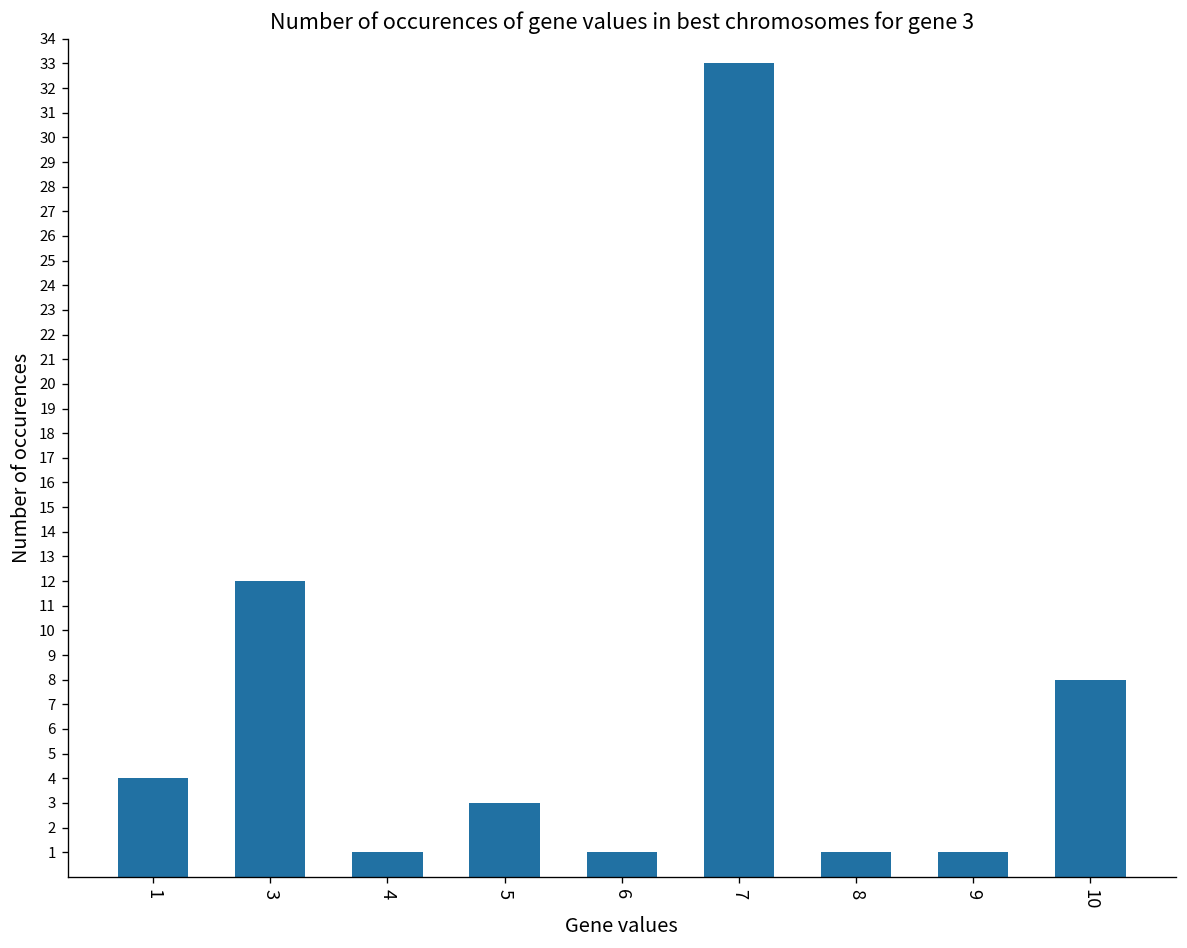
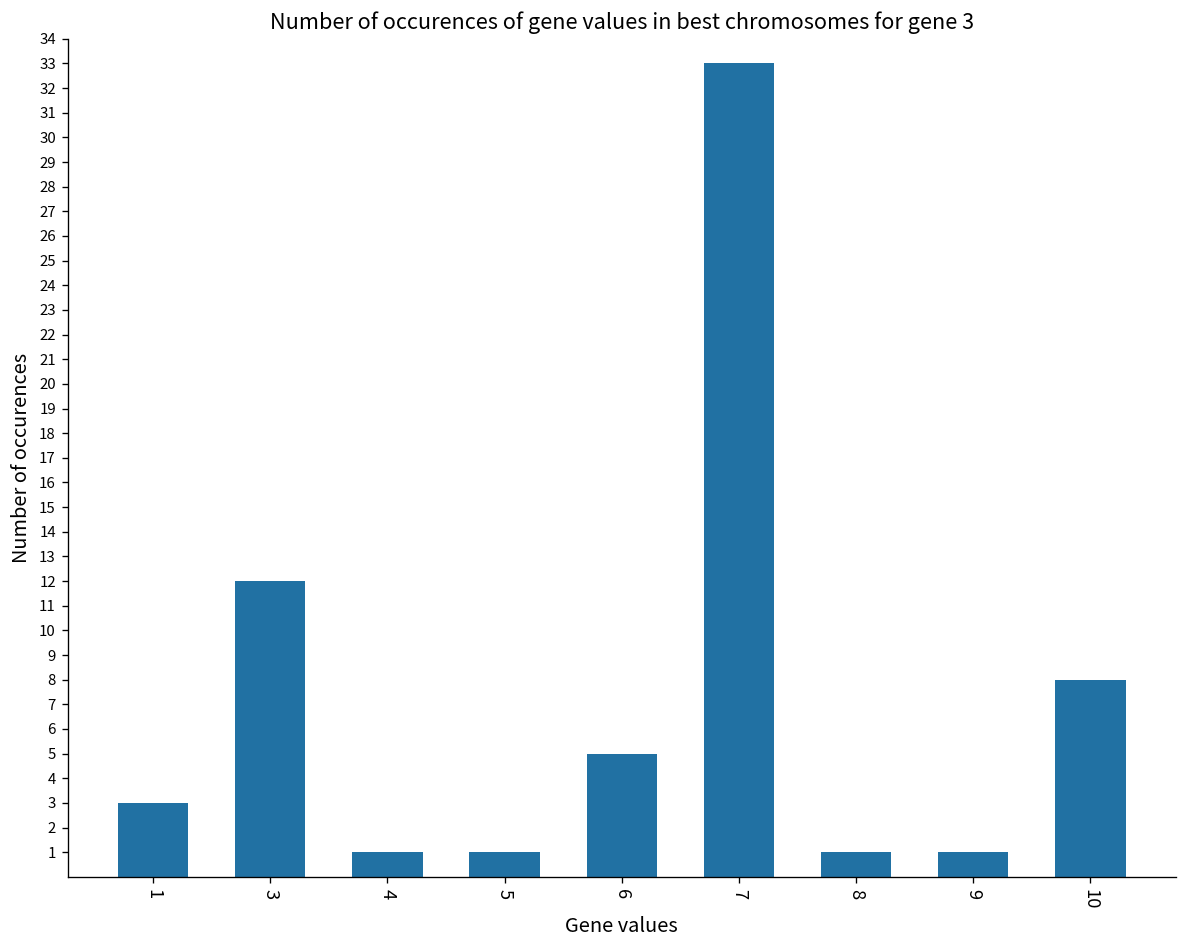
  {
-   "1": 4,
+   "1": 3,
    "3": 12,
    "4": 1,
-   "5": 3,
-   "6": 1,
+   "5": 1,
+   "6": 5,
    "7": 33,
    "8": 1,
    "9": 1,
    "10": 8
  }
